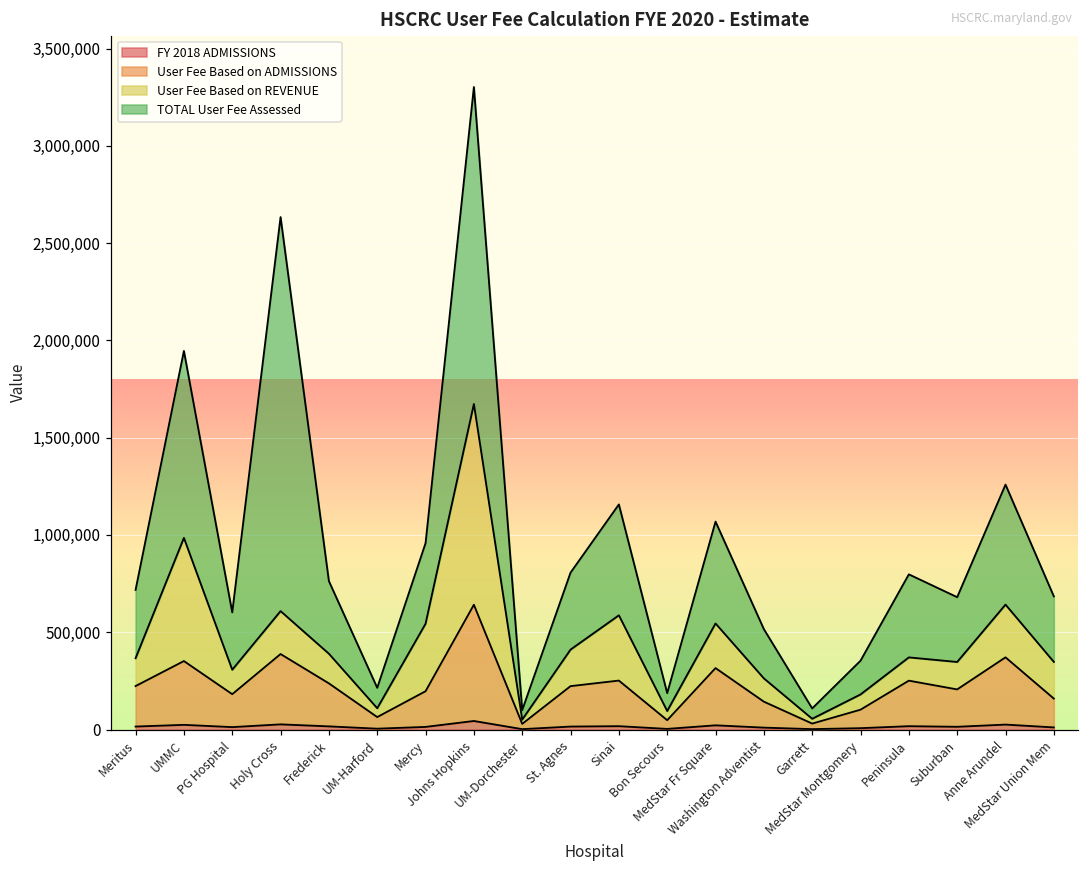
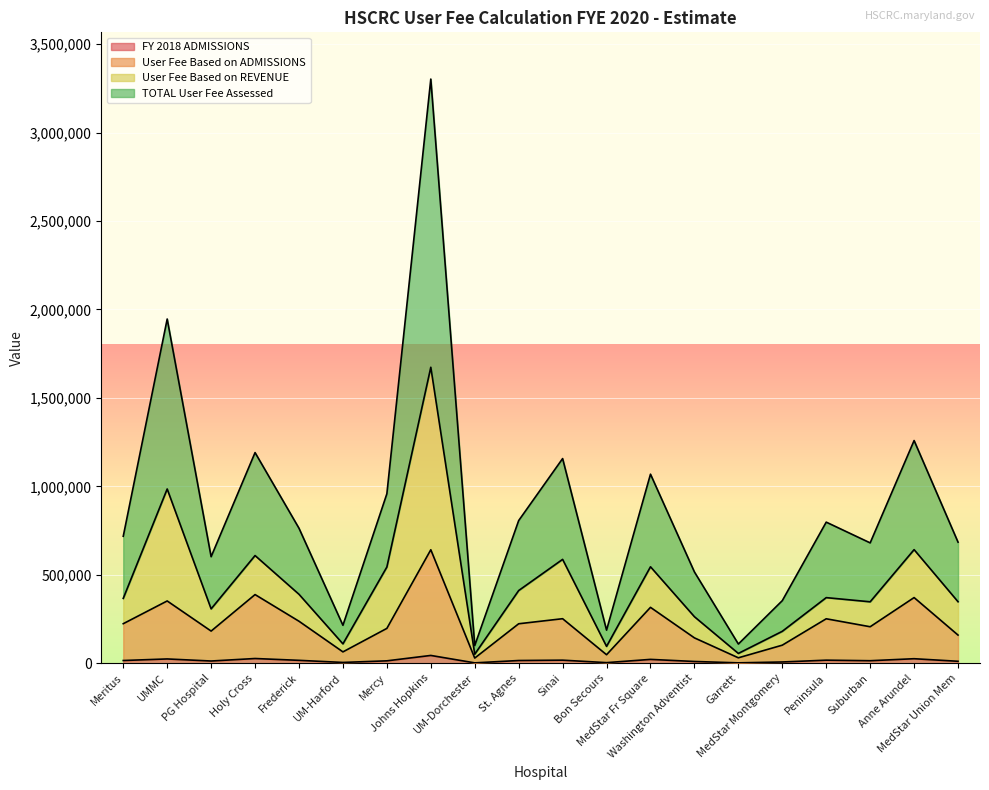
  {
    "User Fee Based on REVENUE": {
      "Meritus": "140,000",
      "UMMC": "630,000",
      "PG Hospital": "130,000",
      "Holy Cross": "220,000",
      "Frederick": "150,000",
      "UM-Harford": "50,000",
      "Mercy": "350,000",
      "Johns Hopkins": "1,030,000",
      "UM-Dorchester": "20,000",
      "St. Agnes": "190,000",
      "Sinai": "340,000",
      "Bon Secours": "50,000",
      "MedStar Fr Square": "230,000",
      "Washington Adventist": "120,000",
      "Garrett": "20,000",
      "MedStar Montgomery": "80,000",
      "Peninsula": "120,000",
      "Suburban": "140,000",
      "Anne Arundel": "270,000",
      "MedStar Union Mem": "190,000"
    },
    "TOTAL User Fee Assessed": {
      "Meritus": "350,000",
      "UMMC": "960,000",
      "PG Hospital": "290,000",
-     "Holy Cross": "2,030,000",
+     "Holy Cross": "580,000",
      "Frederick": "370,000",
      "UM-Harford": "110,000",
      "Mercy": "410,000",
      "Johns Hopkins": "1,630,000",
      "UM-Dorchester": "50,000",
      "St. Agnes": "400,000",
      "Sinai": "570,000",
      "Bon Secours": "90,000",
      "MedStar Fr Square": "520,000",
      "Washington Adventist": "250,000",
      "Garrett": "50,000",
      "MedStar Montgomery": "170,000",
      "Peninsula": "430,000",
      "Suburban": "330,000",
      "Anne Arundel": "620,000",
      "MedStar Union Mem": "340,000"
    }
  }
